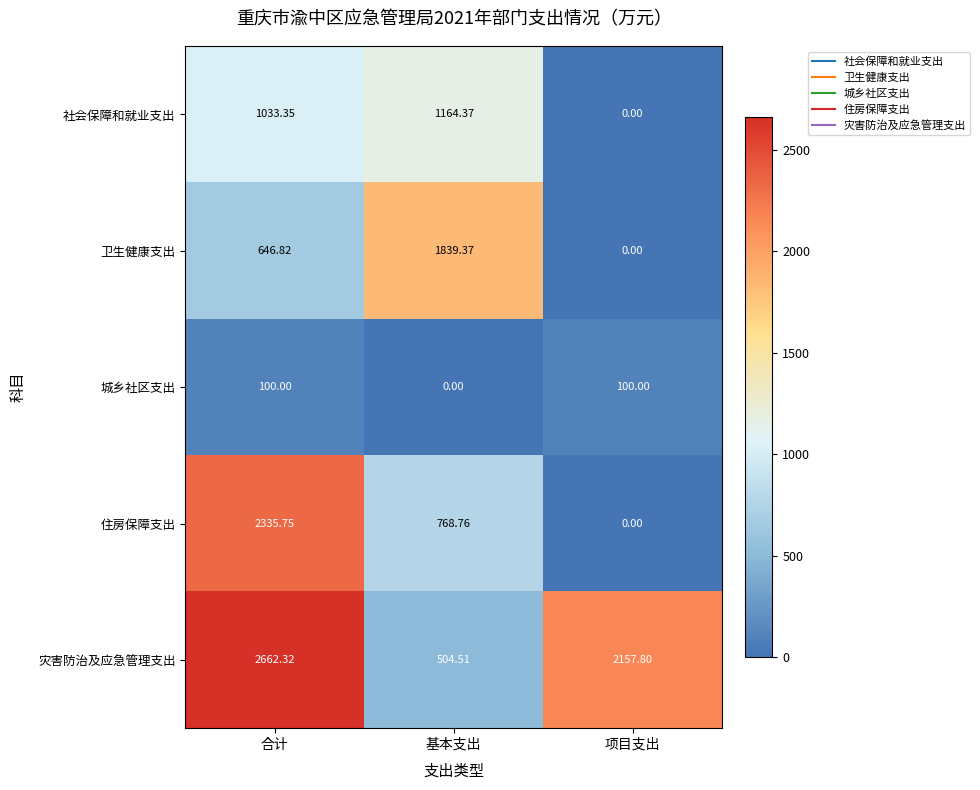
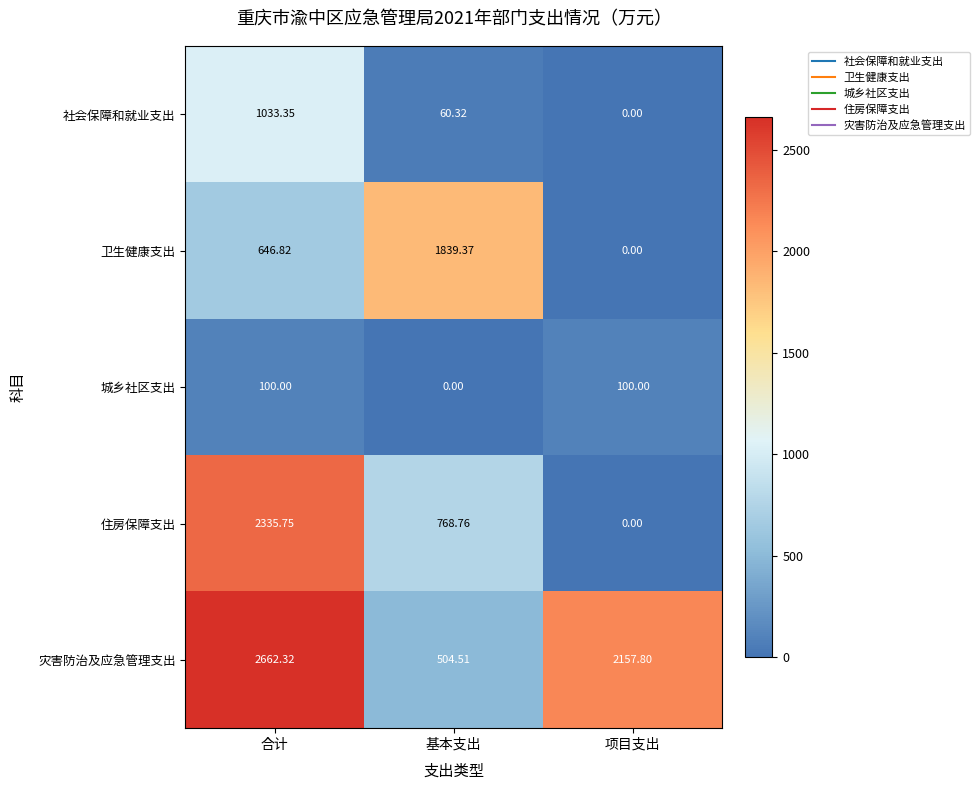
  {
    "社会保障和就业支出": {
      "合计": 1033.35,
-     "基本支出": 1164.37,
+     "基本支出": 60.32,
      "项目支出": 0.00
    },
    "卫生健康支出": {
      "合计": 646.82,
      "基本支出": 1839.37,
      "项目支出": 0.00
    },
    "城乡社区支出": {
      "合计": 100.00,
      "基本支出": 0.00,
      "项目支出": 100.00
    },
    "住房保障支出": {
      "合计": 2335.75,
      "基本支出": 768.76,
      "项目支出": 0.00
    },
    "灾害防治及应急管理支出": {
      "合计": 2662.32,
      "基本支出": 504.51,
      "项目支出": 2157.80
    }
  }
